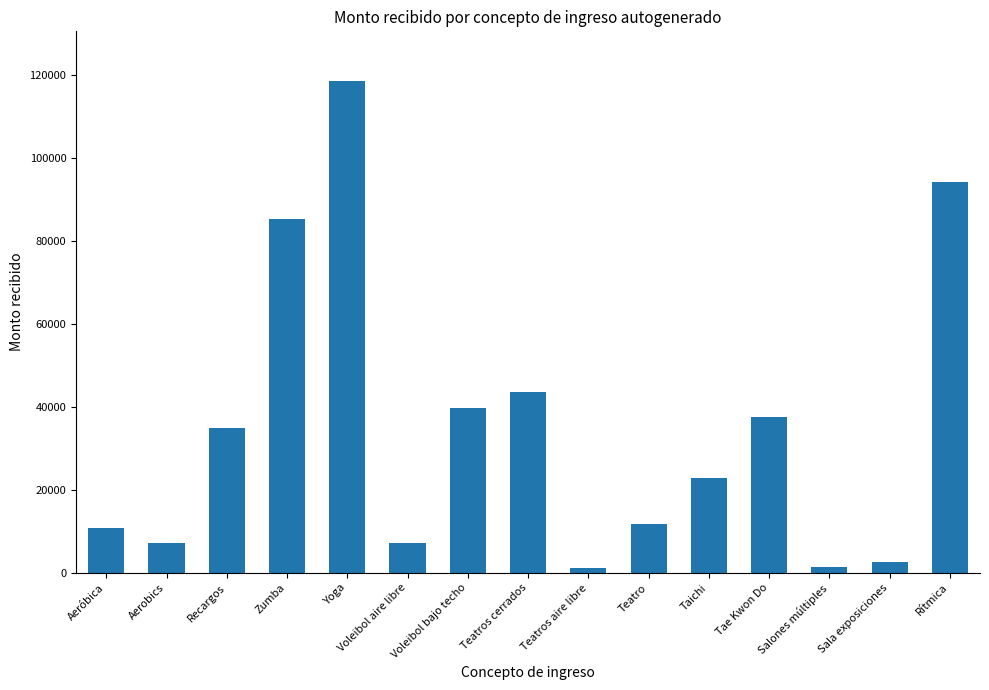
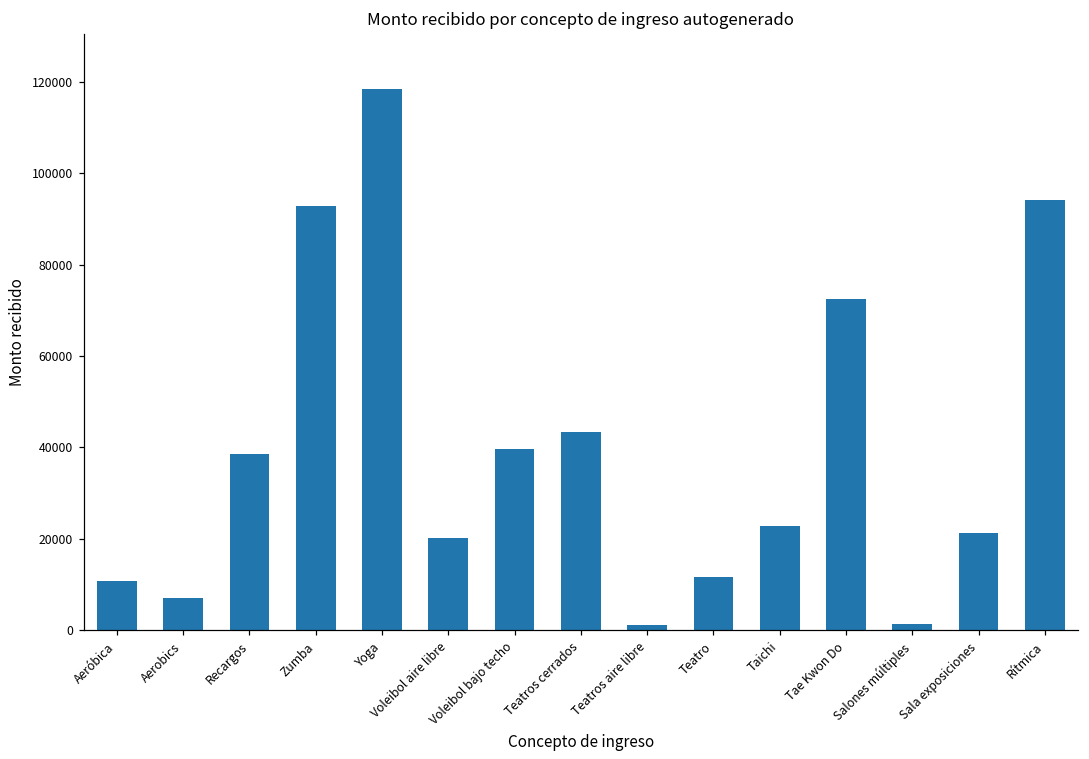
  {
    "Aeróbica": 11000,
    "Aerobics": 7000,
-   "Recargos": 35000,
-   "Zumba": 85000,
+   "Recargos": 39000,
+   "Zumba": 93000,
    "Yoga": 119000,
-   "Voleibol aire libre": 7000,
+   "Voleibol aire libre": 20000,
    "Voleibol bajo techo": 40000,
    "Teatros cerrados": 43000,
    "Teatros aire libre": 1000,
    "Teatro": 12000,
    "Taichi": 23000,
-   "Tae Kwon Do": 38000,
+   "Tae Kwon Do": 72000,
    "Salones múltiples": 1000,
-   "Sala exposiciones": 3000,
+   "Sala exposiciones": 21000,
    "Rítmica": 94000
  }
